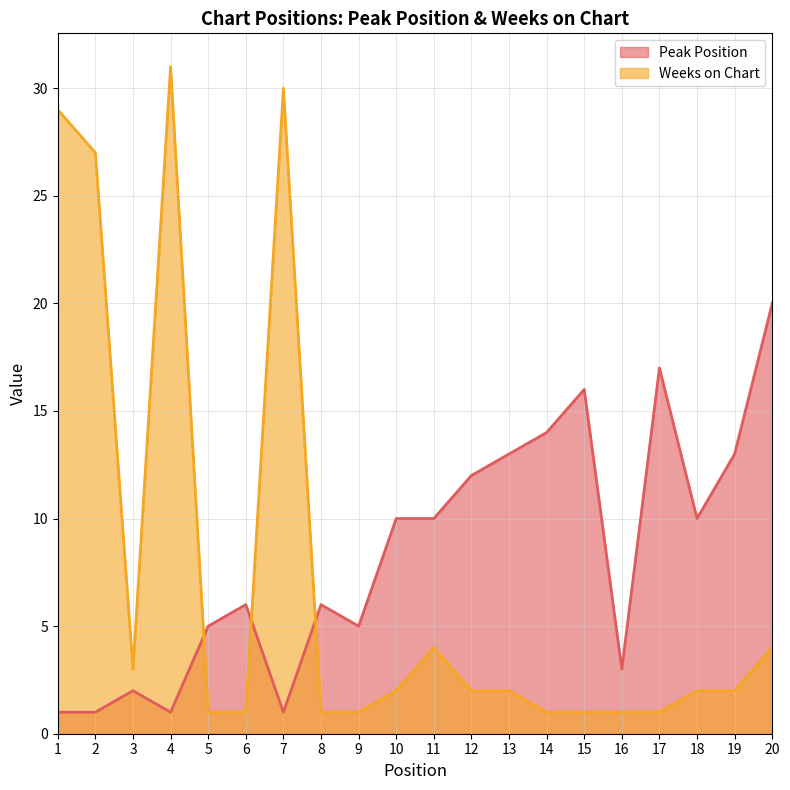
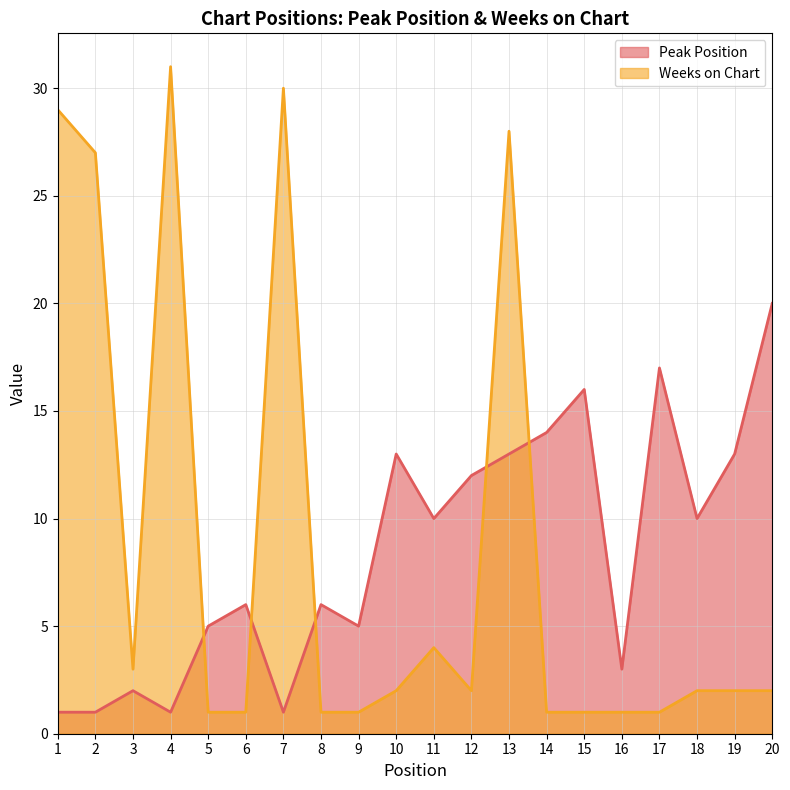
  {
    "Peak Position": {
      "1": 1,
      "2": 1,
      "3": 2,
      "4": 1,
      "5": 5,
      "6": 6,
      "7": 1,
      "8": 6,
      "9": 5,
-     "10": 10,
+     "10": 13,
      "11": 10,
      "12": 12,
      "13": 13,
      "14": 14,
      "15": 16,
      "16": 3,
      "17": 17,
      "18": 10,
      "19": 13,
      "20": 20
    },
    "Weeks on Chart": {
      "1": 29,
      "2": 27,
      "3": 3,
      "4": 31,
      "5": 1,
      "6": 1,
      "7": 30,
      "8": 1,
      "9": 1,
      "10": 2,
      "11": 4,
      "12": 2,
-     "13": 2,
+     "13": 28,
      "14": 1,
      "15": 1,
      "16": 1,
      "17": 1,
      "18": 2,
      "19": 2,
-     "20": 4
+     "20": 2
    }
  }
